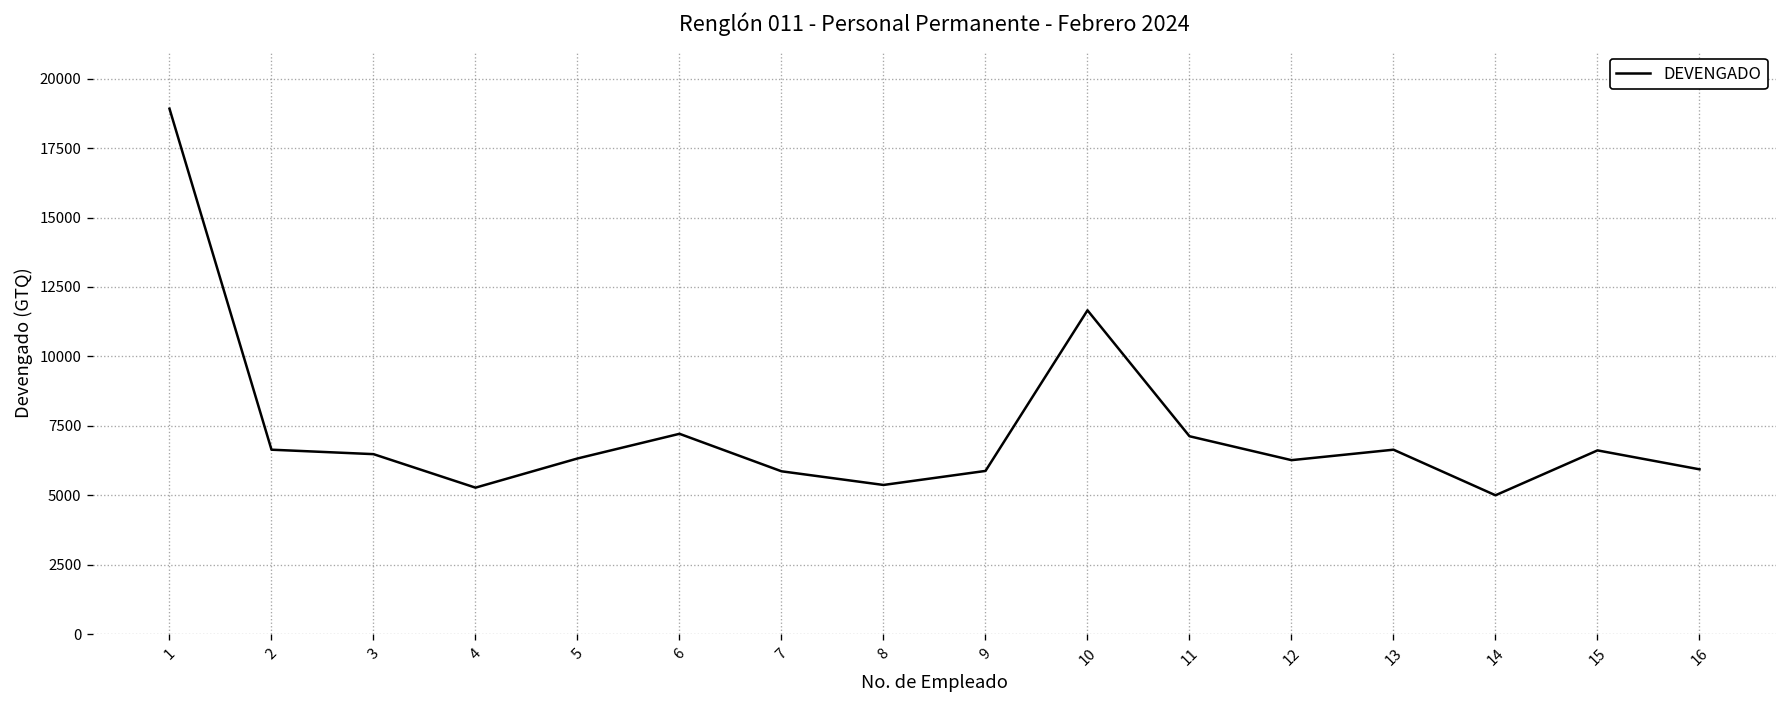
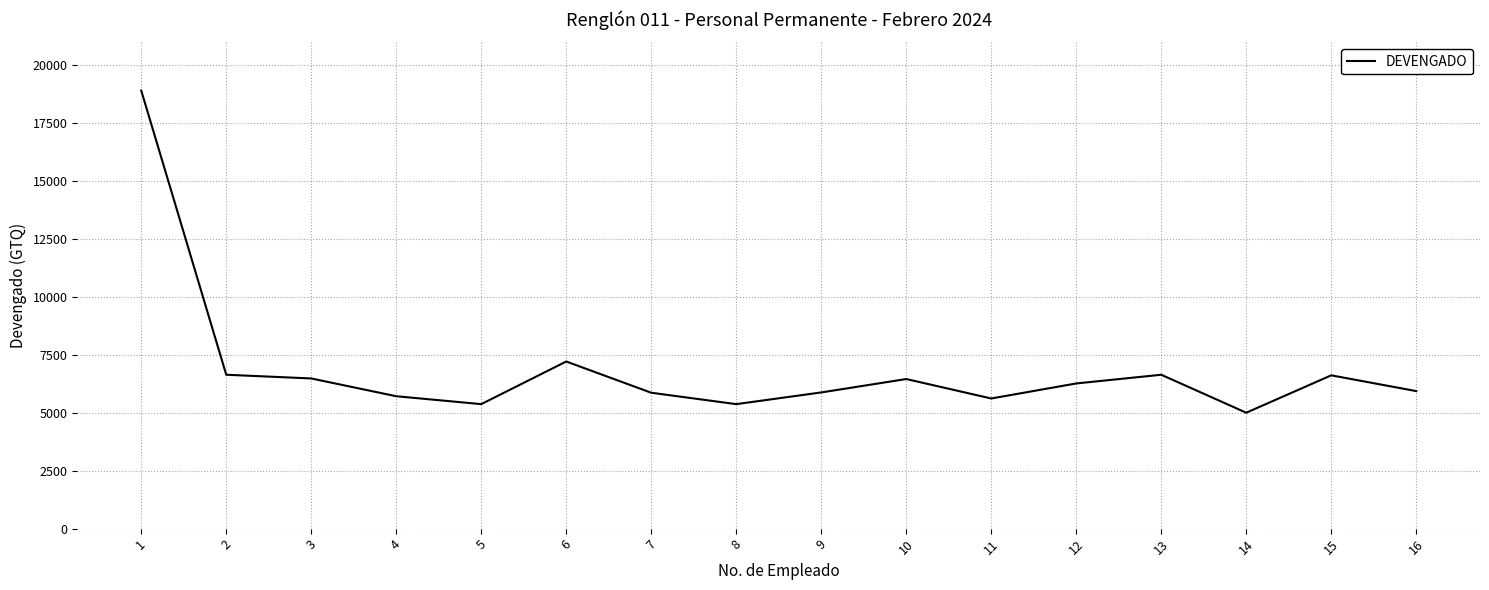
  {
    "1": 18900,
    "2": 6600,
    "3": 6500,
-   "4": 5300,
-   "5": 6300,
+   "4": 5700,
+   "5": 5400,
    "6": 7200,
    "7": 5900,
    "8": 5400,
    "9": 5900,
-   "10": 11700,
-   "11": 7100,
+   "10": 6500,
+   "11": 5600,
    "12": 6300,
    "13": 6600,
    "14": 5000,
    "15": 6600,
    "16": 5900
  }
